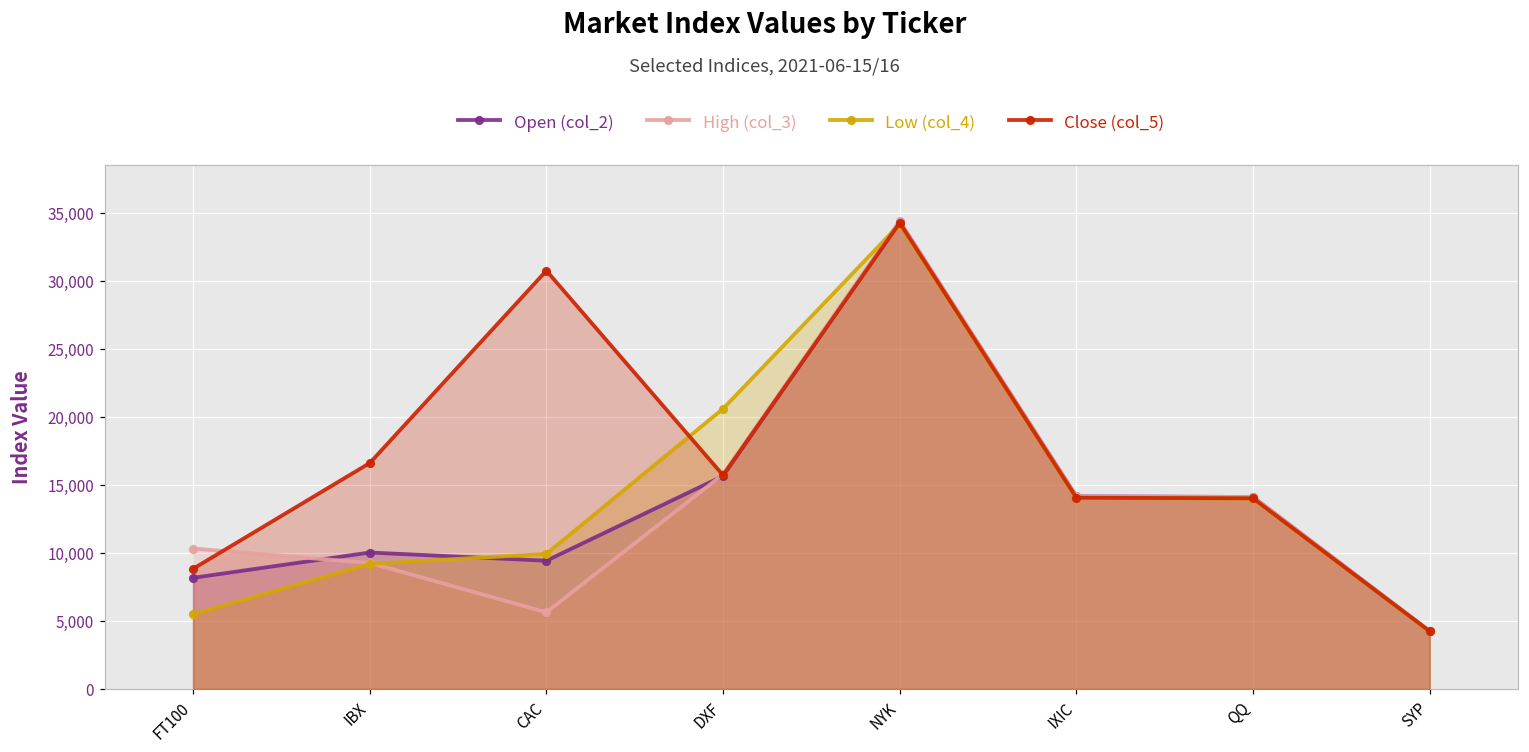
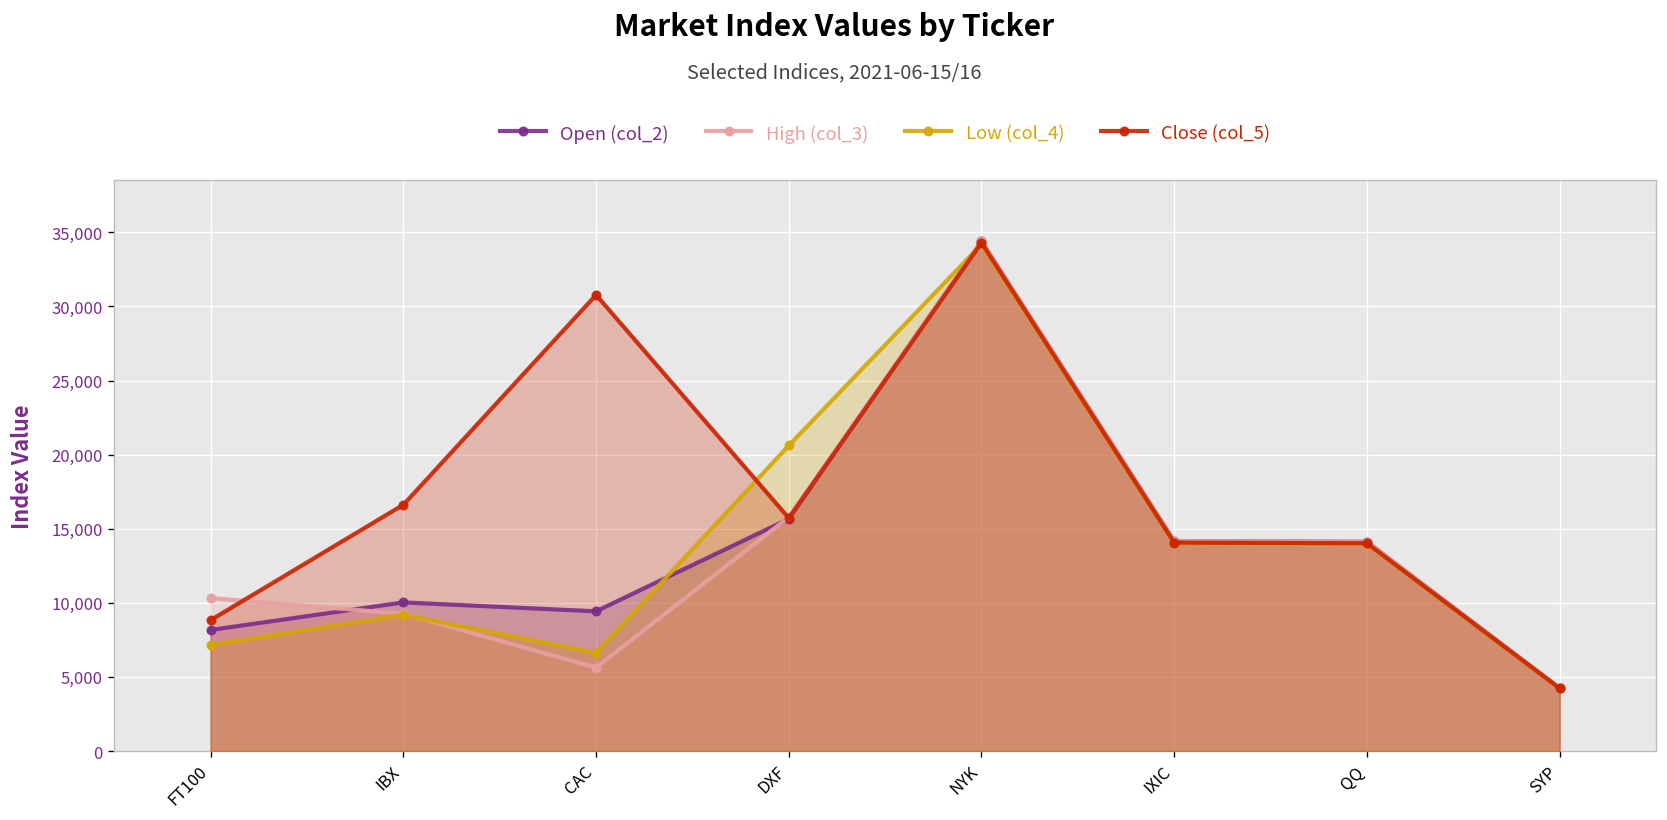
  {
    "Open (col_2)": {
      "FT100": "8,200",
      "IBX": "10,000",
      "CAC": "9,400"
    },
    "High (col_3)": {
      "FT100": "10,300",
      "CAC": "5,600"
    },
    "Low (col_4)": {
-     "FT100": "5,500",
-     "CAC": "9,900",
+     "FT100": "7,200",
+     "CAC": "6,600",
      "DXF": "20,600"
    },
    "Close (col_5)": {
      "FT100": "8,800",
      "IBX": "16,600",
      "CAC": "30,800"
    }
  }
